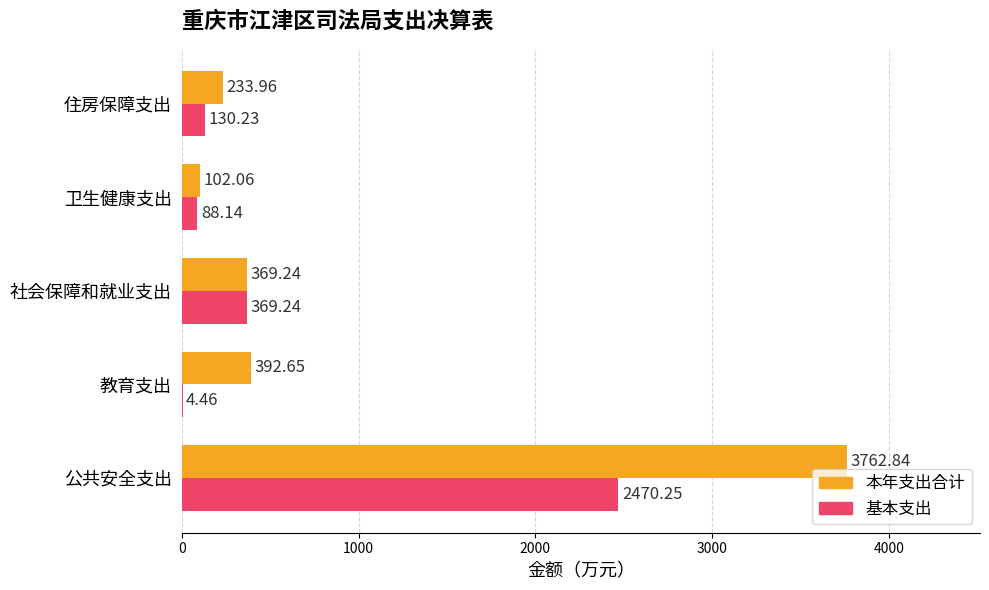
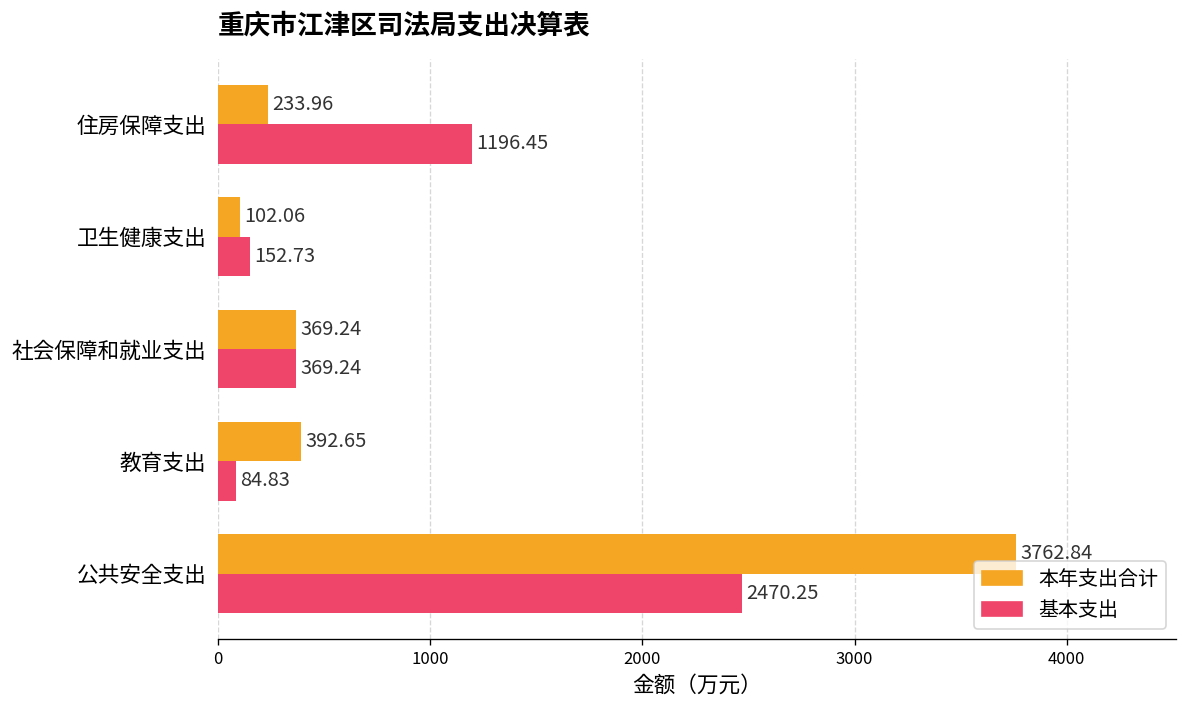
  {
    "本年支出合计": {
      "住房保障支出": 233.96,
      "卫生健康支出": 102.06,
      "社会保障和就业支出": 369.24,
      "教育支出": 392.65
    },
    "基本支出": {
-     "住房保障支出": 130.23,
-     "卫生健康支出": 88.14,
+     "住房保障支出": 1196.45,
+     "卫生健康支出": 152.73,
      "社会保障和就业支出": 369.24,
-     "教育支出": 4.46,
+     "教育支出": 84.83,
      "公共安全支出": 2470.25
    }
  }
